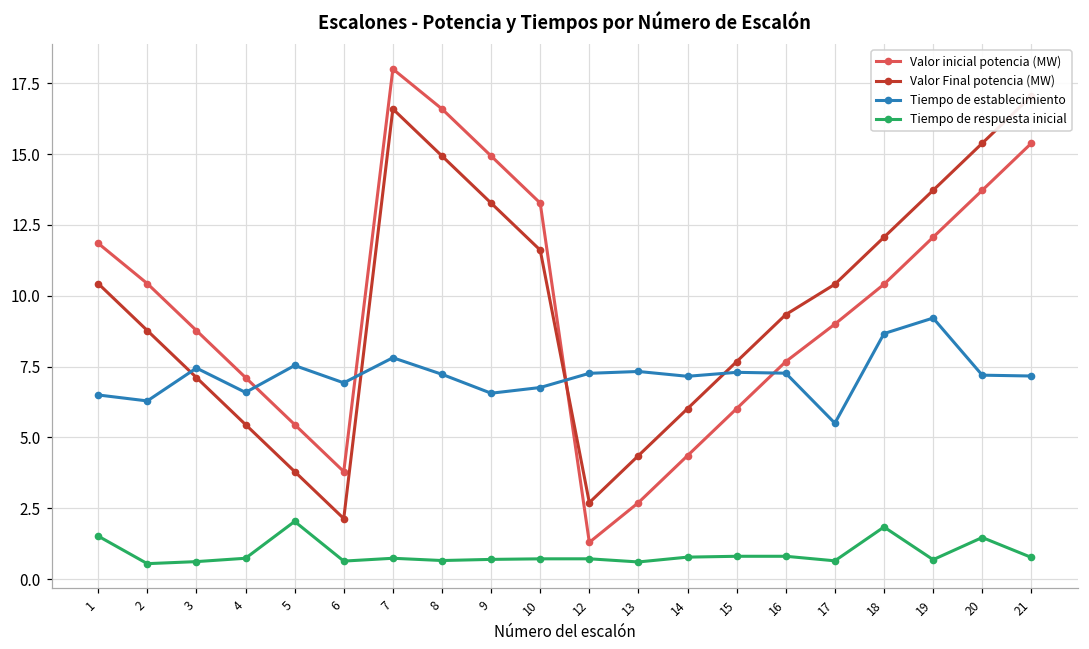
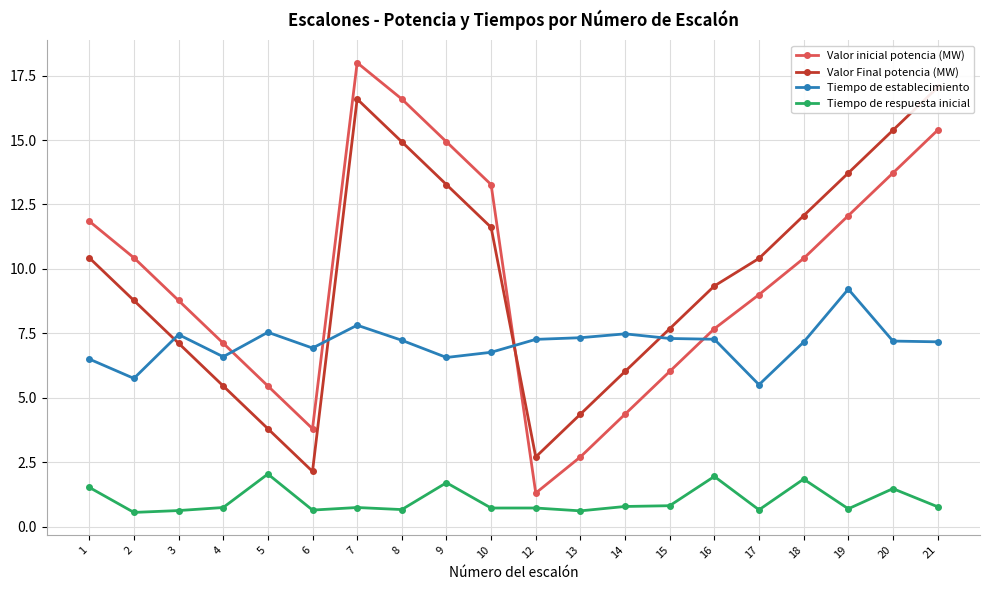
  {
    "Tiempo de establecimiento": {
      "1": 6.5,
-     "2": 6.3,
+     "2": 5.8,
      "3": 7.5,
      "4": 6.6,
      "5": 7.5,
      "6": 6.9,
      "7": 7.8,
      "8": 7.2,
      "9": 6.6,
      "10": 6.8,
      "12": 7.3,
      "13": 7.3,
-     "14": 7.2,
+     "14": 7.5,
      "15": 7.3,
      "16": 7.3,
      "17": 5.5,
-     "18": 8.7,
+     "18": 7.2,
      "19": 9.2,
      "20": 7.2,
      "21": 7.2
    },
    "Tiempo de respuesta inicial": {
      "1": 1.5,
      "2": 0.5,
      "3": 0.6,
      "4": 0.7,
      "5": 2.0,
      "6": 0.6,
      "7": 0.7,
      "8": 0.7,
-     "9": 0.7,
+     "9": 1.7,
      "10": 0.7,
      "12": 0.7,
      "13": 0.6,
      "14": 0.8,
      "15": 0.8,
-     "16": 0.8,
+     "16": 1.9,
      "17": 0.6,
      "18": 1.8,
      "19": 0.7,
      "20": 1.5,
      "21": 0.8
    }
  }
